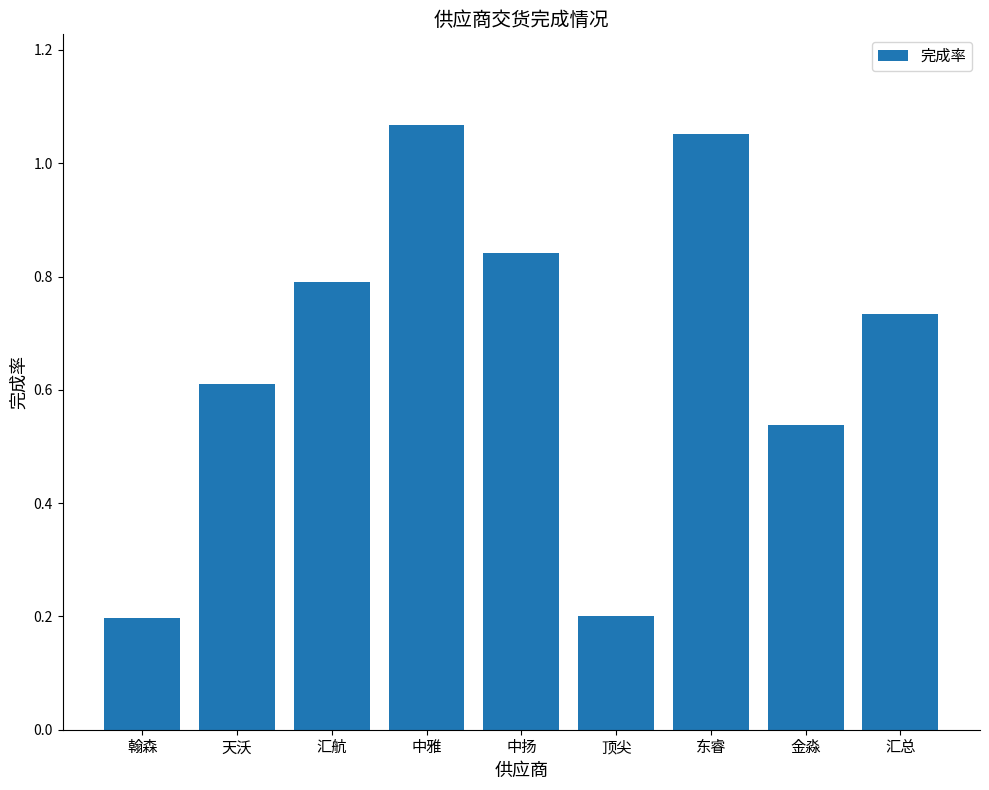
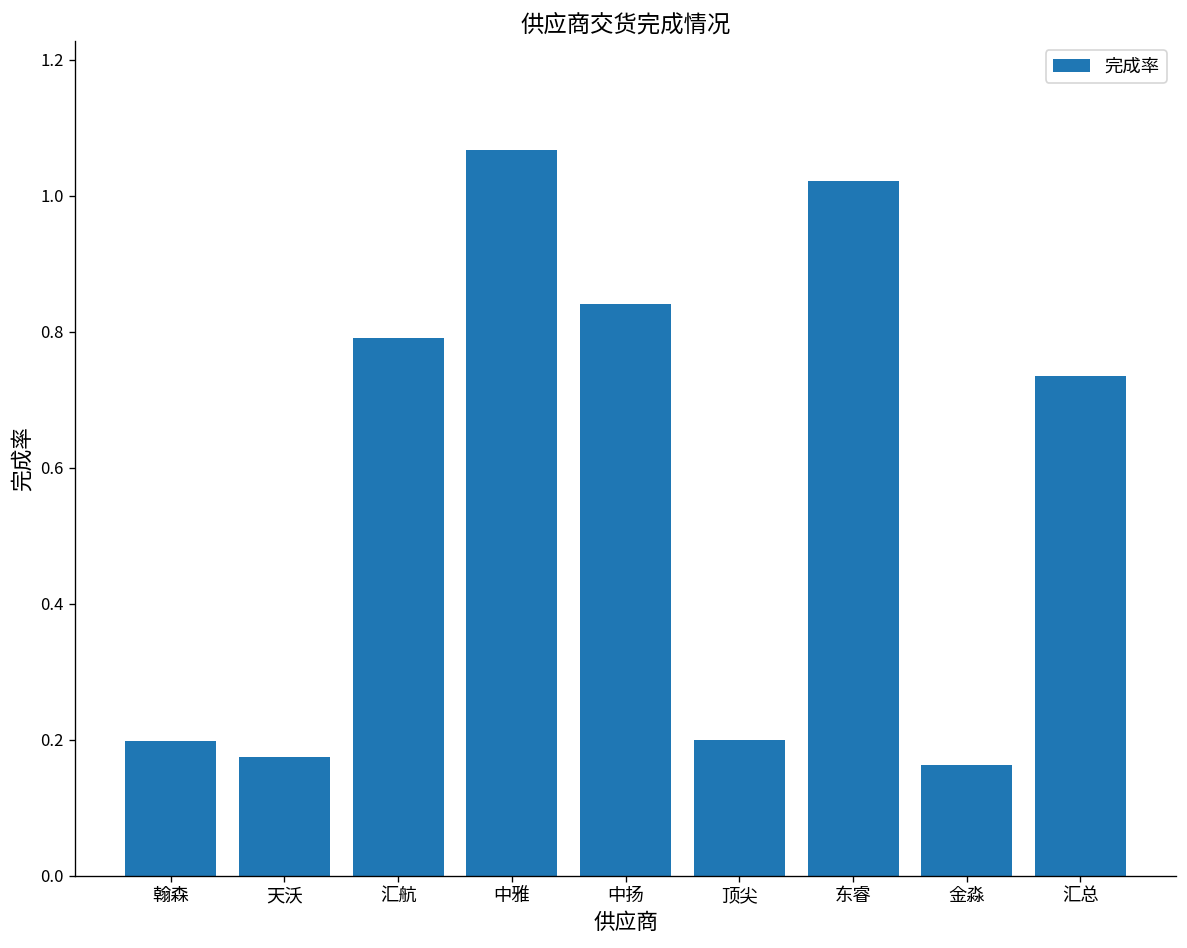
  {
    "翰森": 0.20,
-   "天沃": 0.61,
+   "天沃": 0.17,
    "汇航": 0.79,
    "中雅": 1.07,
    "中扬": 0.84,
    "顶尖": 0.20,
-   "东睿": 1.05,
-   "金淼": 0.54,
+   "东睿": 1.02,
+   "金淼": 0.16,
    "汇总": 0.73
  }
